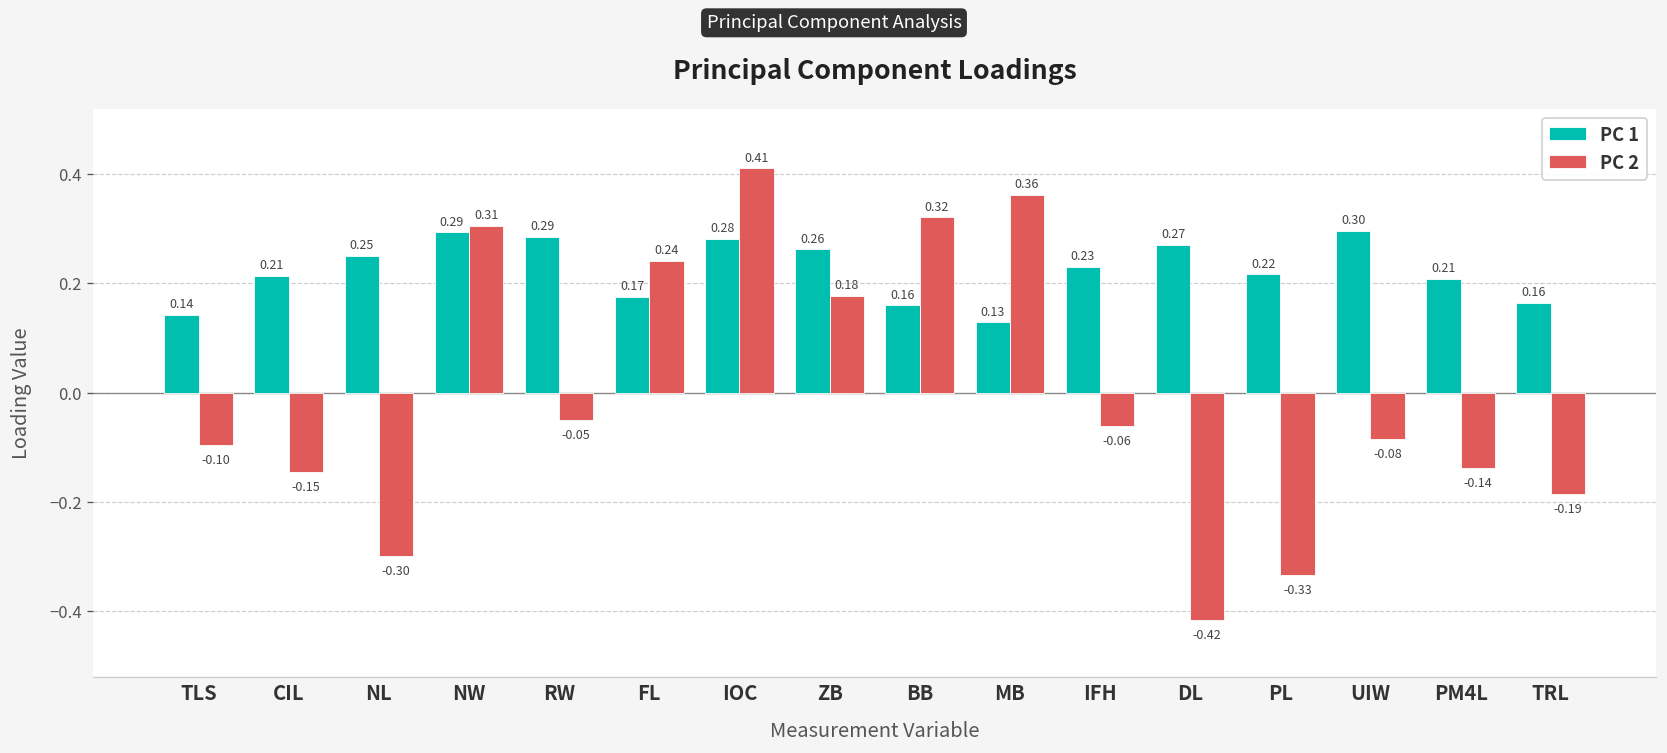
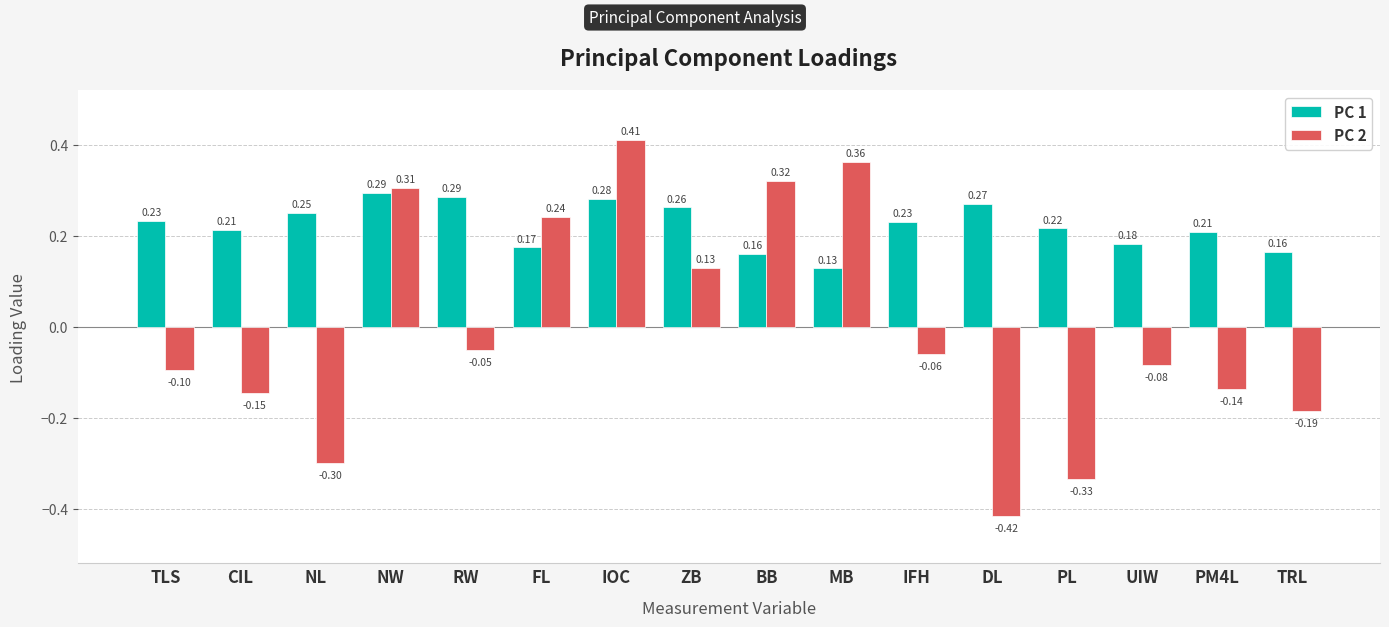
  {
    "PC 1": {
-     "TLS": 0.14,
+     "TLS": 0.23,
      "CIL": 0.21,
      "NL": 0.25,
      "NW": 0.29,
      "RW": 0.29,
      "FL": 0.17,
      "IOC": 0.28,
      "ZB": 0.26,
      "BB": 0.16,
      "MB": 0.13,
      "IFH": 0.23,
      "DL": 0.27,
      "PL": 0.22,
-     "UIW": 0.30,
+     "UIW": 0.18,
      "PM4L": 0.21,
      "TRL": 0.16
    },
    "PC 2": {
      "TLS": -0.10,
      "CIL": -0.15,
      "NL": -0.30,
      "NW": 0.31,
      "RW": -0.05,
      "FL": 0.24,
      "IOC": 0.41,
-     "ZB": 0.18,
+     "ZB": 0.13,
      "BB": 0.32,
      "MB": 0.36,
      "IFH": -0.06,
      "DL": -0.42,
      "PL": -0.33,
      "UIW": -0.08,
      "PM4L": -0.14,
      "TRL": -0.19
    }
  }
